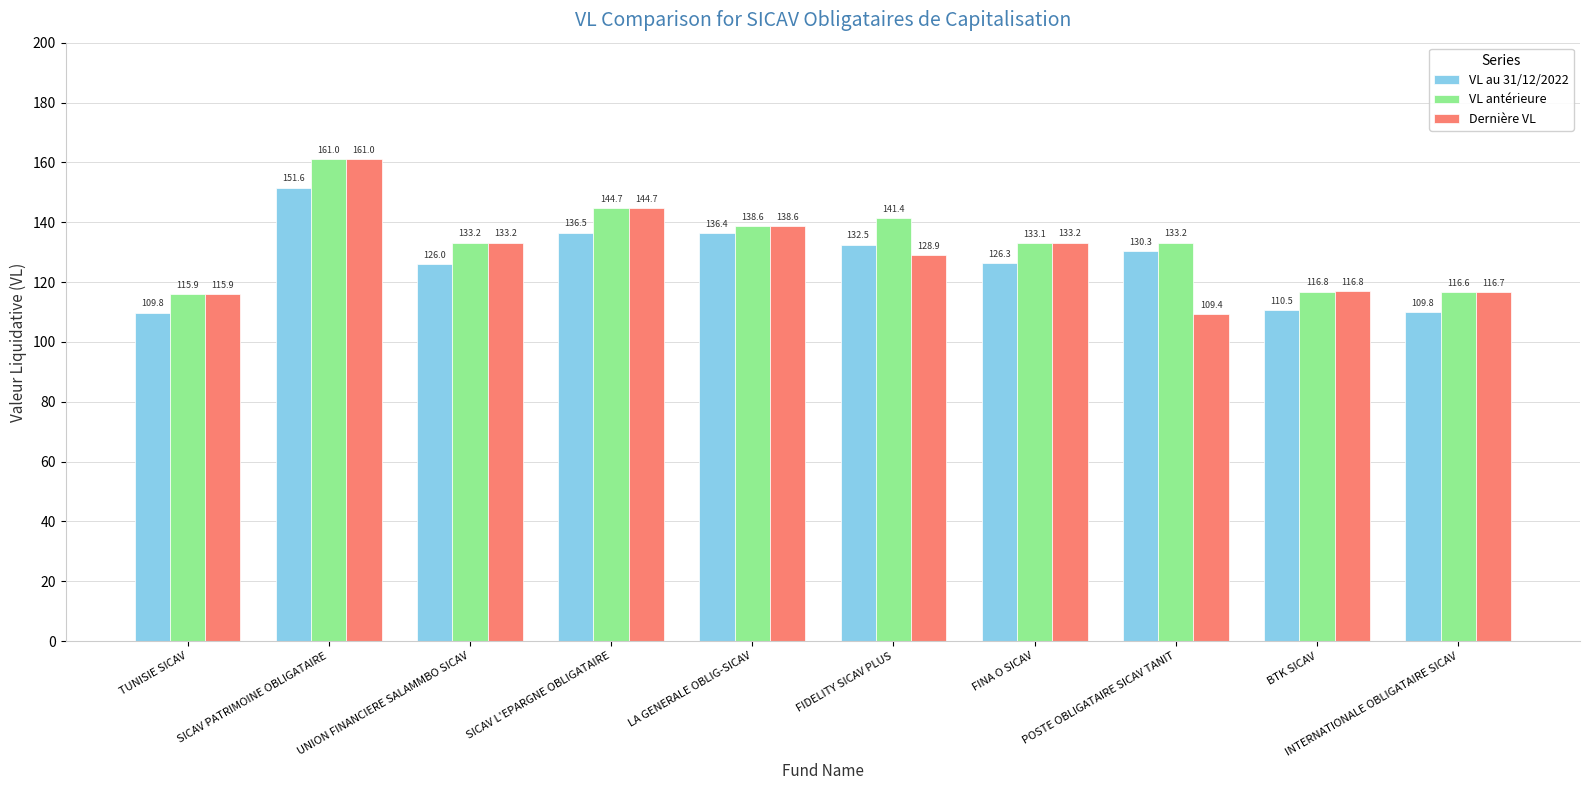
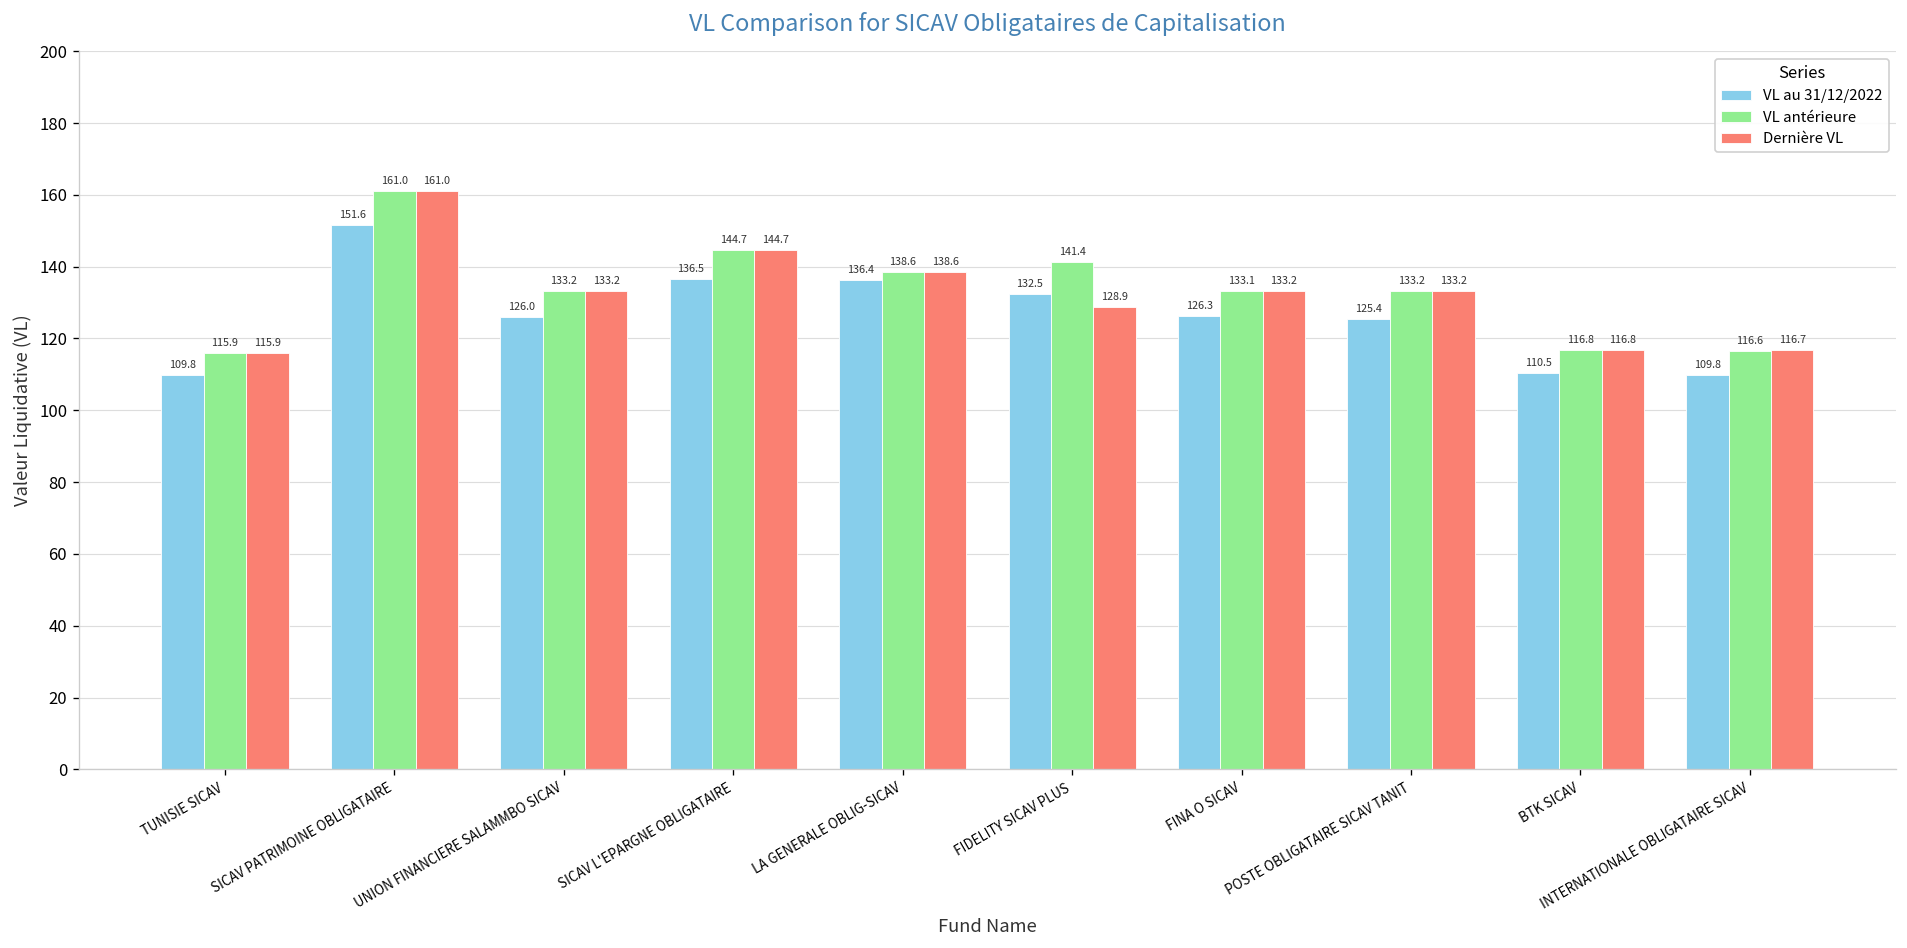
  {
    "VL au 31/12/2022": {
      "TUNISIE SICAV": 109.8,
      "SICAV PATRIMOINE OBLIGATAIRE": 151.6,
      "UNION FINANCIERE SALAMMBO SICAV": 126.0,
      "SICAV L'EPARGNE OBLIGATAIRE": 136.5,
      "LA GENERALE OBLIG-SICAV": 136.4,
      "FIDELITY SICAV PLUS": 132.5,
      "FINA O SICAV": 126.3,
-     "POSTE OBLIGATAIRE SICAV TANIT": 130.3,
+     "POSTE OBLIGATAIRE SICAV TANIT": 125.4,
      "BTK SICAV": 110.5,
      "INTERNATIONALE OBLIGATAIRE SICAV": 109.8
    },
    "VL antérieure": {
      "TUNISIE SICAV": 115.9,
      "SICAV PATRIMOINE OBLIGATAIRE": 161.0,
      "UNION FINANCIERE SALAMMBO SICAV": 133.2,
      "SICAV L'EPARGNE OBLIGATAIRE": 144.7,
      "LA GENERALE OBLIG-SICAV": 138.6,
      "FIDELITY SICAV PLUS": 141.4,
      "FINA O SICAV": 133.1,
      "POSTE OBLIGATAIRE SICAV TANIT": 133.2,
      "BTK SICAV": 116.8,
      "INTERNATIONALE OBLIGATAIRE SICAV": 116.6
    },
    "Dernière VL": {
      "TUNISIE SICAV": 115.9,
      "SICAV PATRIMOINE OBLIGATAIRE": 161.0,
      "UNION FINANCIERE SALAMMBO SICAV": 133.2,
      "SICAV L'EPARGNE OBLIGATAIRE": 144.7,
      "LA GENERALE OBLIG-SICAV": 138.6,
      "FIDELITY SICAV PLUS": 128.9,
      "FINA O SICAV": 133.2,
-     "POSTE OBLIGATAIRE SICAV TANIT": 109.4,
+     "POSTE OBLIGATAIRE SICAV TANIT": 133.2,
      "BTK SICAV": 116.8,
      "INTERNATIONALE OBLIGATAIRE SICAV": 116.7
    }
  }
